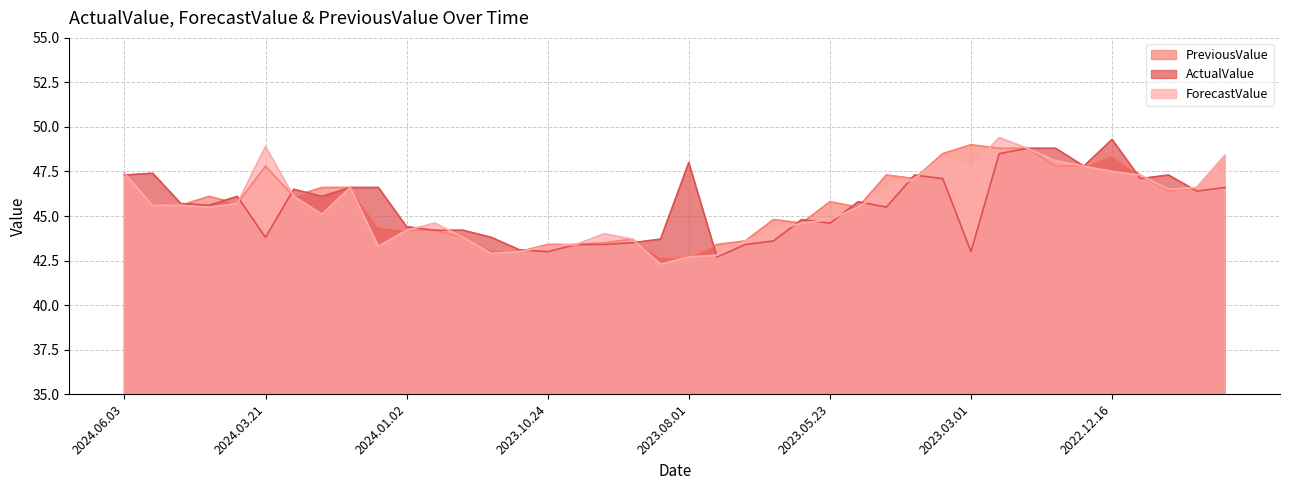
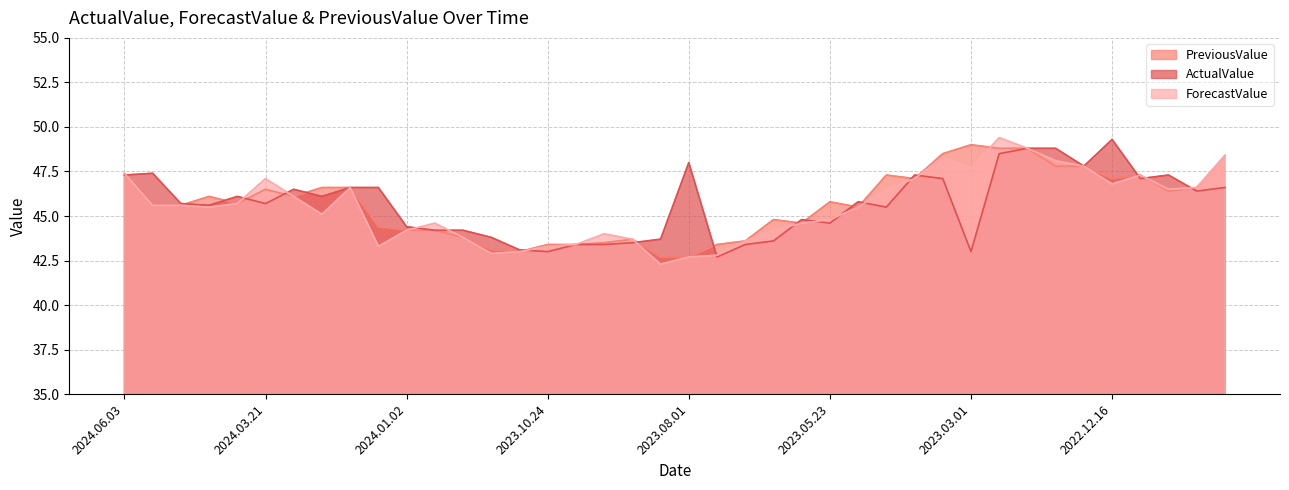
  {
    "PreviousValue": {
-     "2024.03.21": 47.8,
+     "2024.03.21": 46.5,
      "2023.05.23": 45.8,
      "2023.03.01": 49.0,
-     "2022.12.16": 48.4
+     "2022.12.16": 47.1
    },
    "ActualValue": {
-     "2024.03.21": 43.8,
+     "2024.03.21": 45.7,
      "2024.01.02": 44.4,
      "2023.10.24": 43.0,
      "2023.08.01": 48.0,
      "2023.05.23": 44.6,
      "2023.03.01": 43.0,
      "2022.12.16": 49.3
    },
    "ForecastValue": {
-     "2024.03.21": 48.9,
+     "2024.03.21": 47.1,
      "2023.05.23": 44.8,
      "2023.03.01": 47.7,
-     "2022.12.16": 47.5
+     "2022.12.16": 46.8
    }
  }
